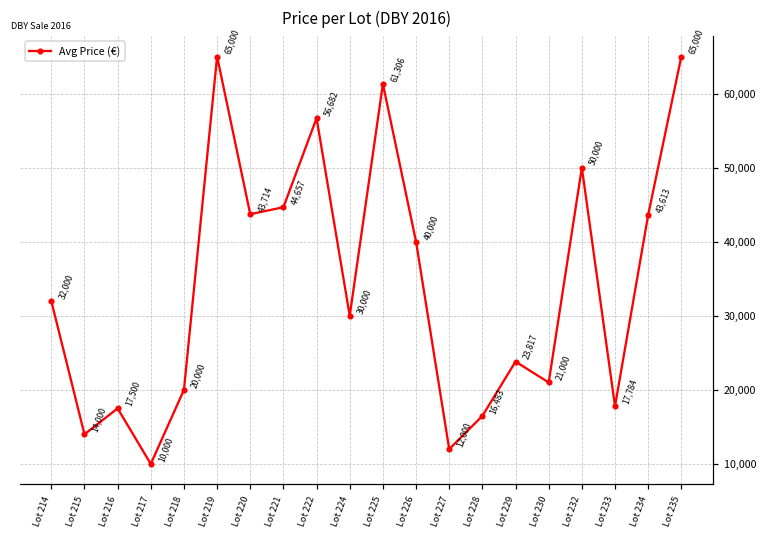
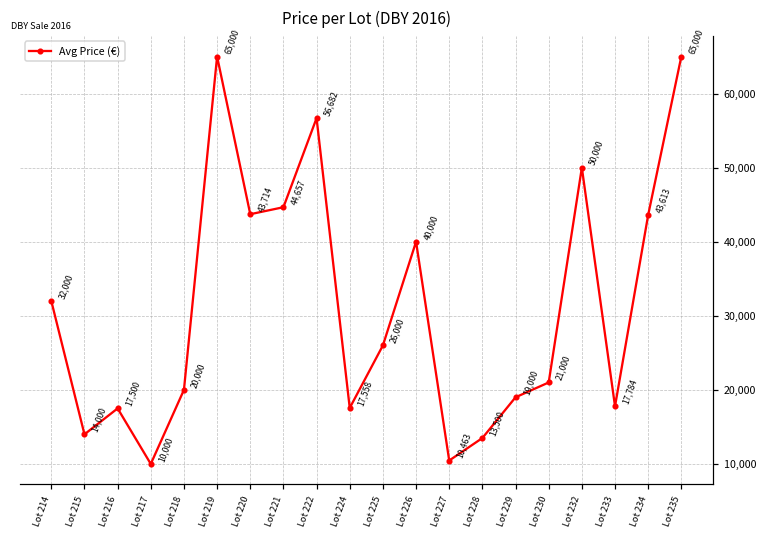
  {
    "Lot 214": "32,000",
    "Lot 215": "14,000",
    "Lot 216": "17,500",
    "Lot 217": "10,000",
    "Lot 218": "20,000",
    "Lot 219": "65,000",
    "Lot 220": "43,714",
    "Lot 221": "44,657",
    "Lot 222": "56,682",
-   "Lot 224": "30,000",
-   "Lot 225": "61,306",
+   "Lot 224": "17,558",
+   "Lot 225": "26,000",
    "Lot 226": "40,000",
-   "Lot 227": "12,000",
-   "Lot 228": "16,483",
-   "Lot 229": "23,817",
+   "Lot 227": "10,463",
+   "Lot 228": "13,500",
+   "Lot 229": "19,000",
    "Lot 230": "21,000",
    "Lot 232": "50,000",
    "Lot 233": "17,784",
    "Lot 234": "43,613",
    "Lot 235": "65,000"
  }
